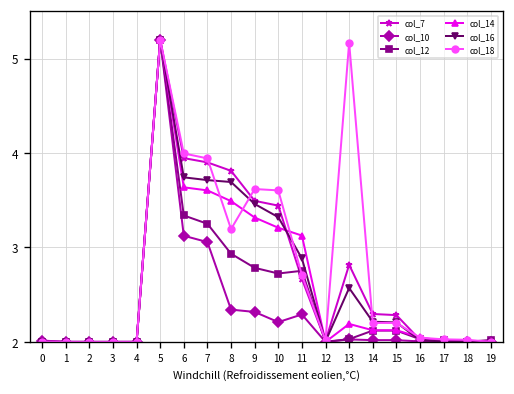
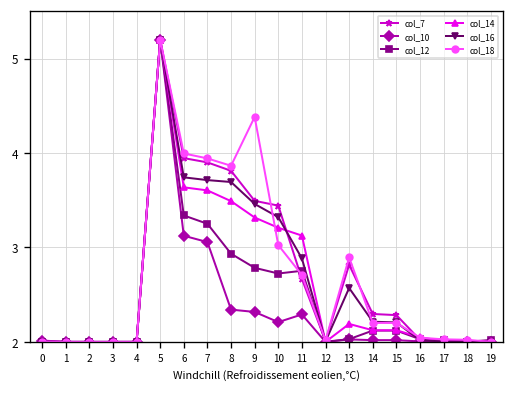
  {
    "col_18": {
      "6": 4.0,
      "7": 3.9,
-     "8": 3.2,
-     "9": 3.6,
-     "10": 3.6,
+     "8": 3.9,
+     "9": 4.4,
+     "10": 3.0,
      "11": 2.7,
-     "13": 5.2
+     "13": 2.9
    }
  }
